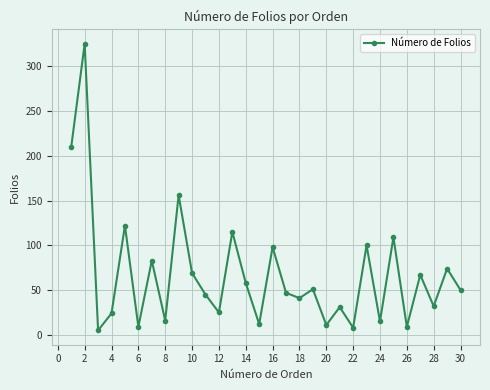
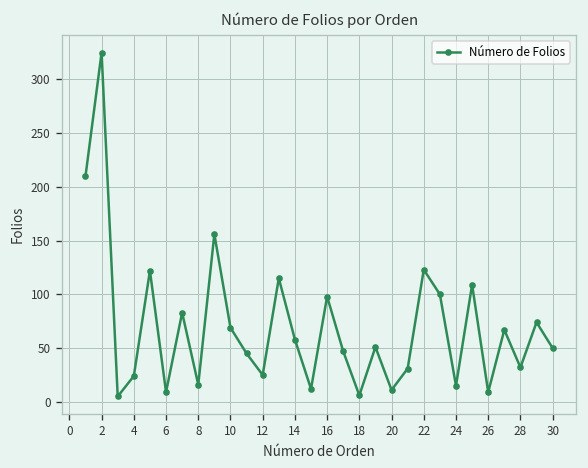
  {
    "2": 330,
    "4": 20,
    "6": 10,
    "8": 20,
    "10": 70,
    "12": 30,
    "14": 60,
    "16": 100,
-   "18": 40,
+   "18": 10,
    "20": 10,
-   "22": 10,
+   "22": 120,
    "24": 20,
    "26": 10,
    "28": 30,
    "30": 50
  }
